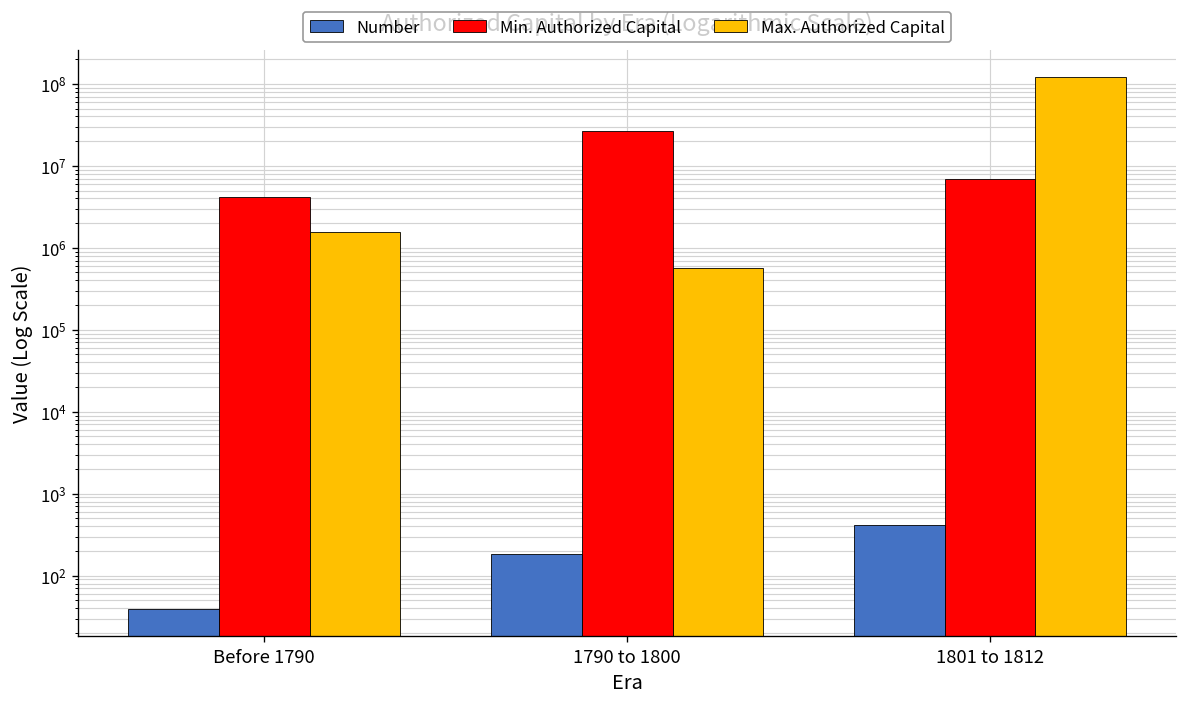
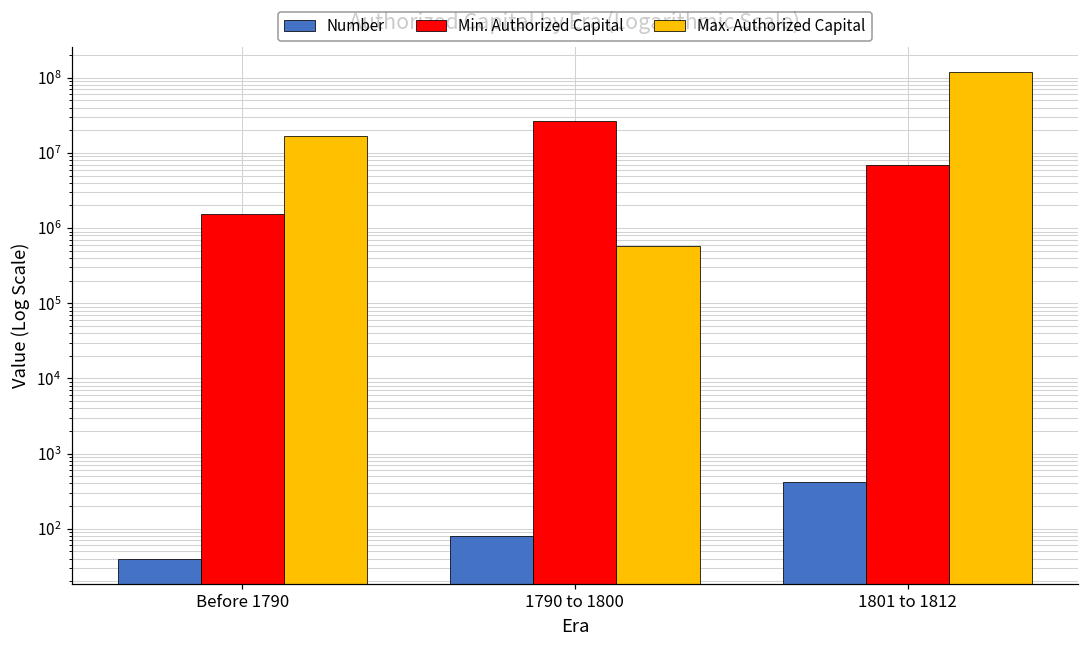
  {
    "Number": {
      "Before 1790": 40,
-     "1790 to 1800": 180,
+     "1790 to 1800": 80,
      "1801 to 1812": 400
    },
    "Min. Authorized Capital": {
-     "Before 1790": 4000000,
+     "Before 1790": 1600000,
      "1790 to 1800": 27000000,
      "1801 to 1812": 7000000
    },
    "Max. Authorized Capital": {
-     "Before 1790": 1600000,
+     "Before 1790": 17000000,
      "1790 to 1800": 600000,
      "1801 to 1812": 120000000
    }
  }
